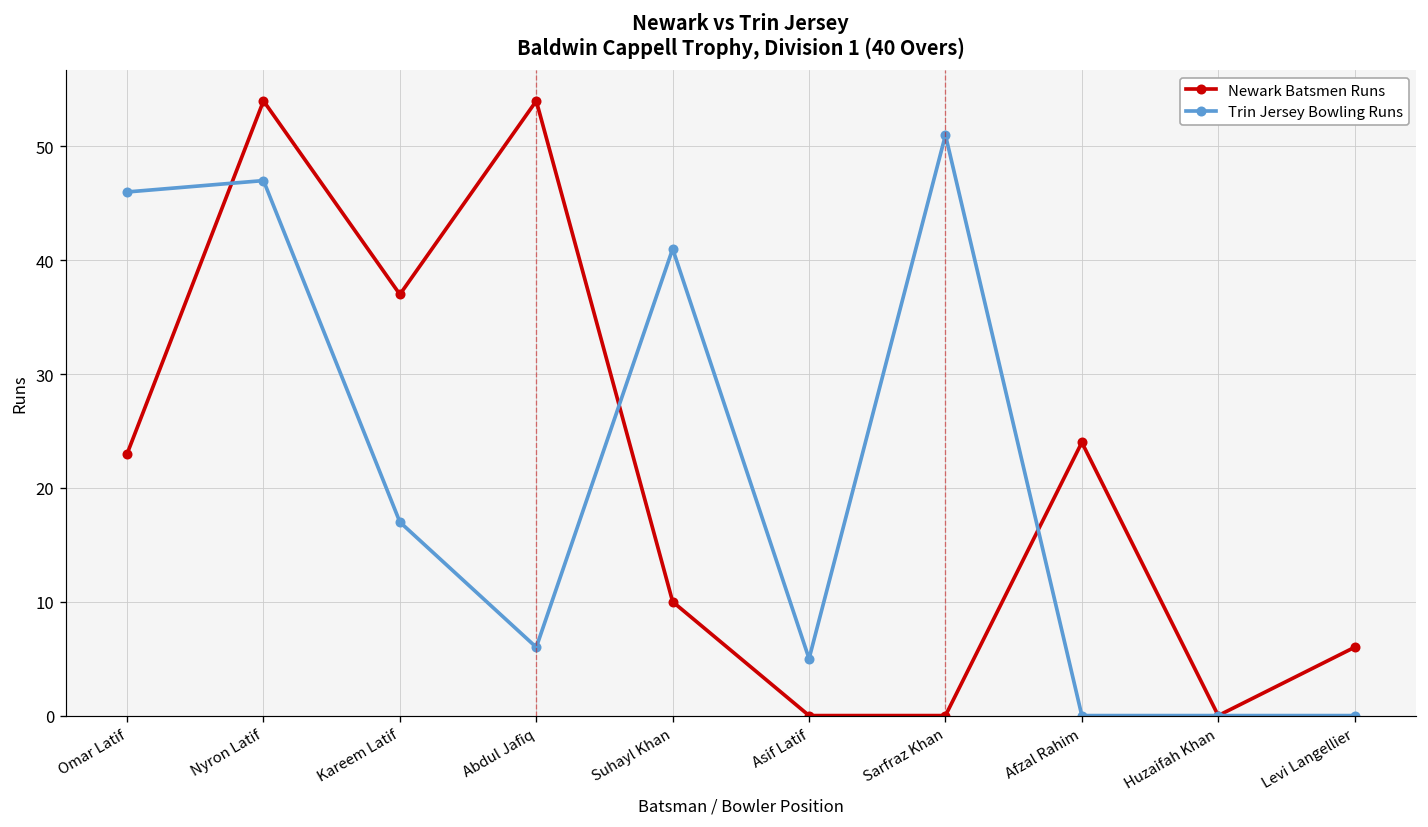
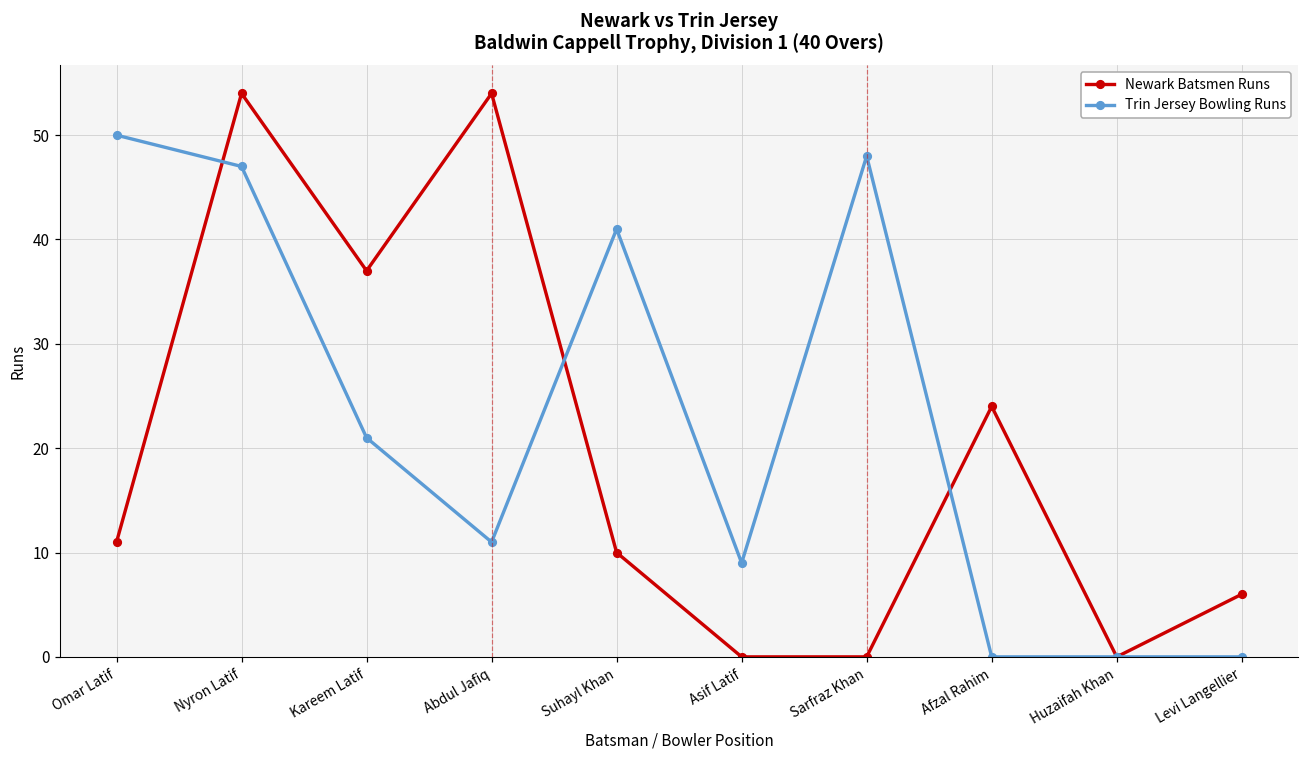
  {
    "Newark Batsmen Runs": {
-     "Omar Latif": 23,
+     "Omar Latif": 11,
      "Nyron Latif": 54,
      "Kareem Latif": 37,
      "Abdul Jafiq": 54,
      "Suhayl Khan": 10,
      "Asif Latif": 0,
      "Sarfraz Khan": 0,
      "Afzal Rahim": 24,
      "Levi Langellier": 6
    },
    "Trin Jersey Bowling Runs": {
-     "Omar Latif": 46,
+     "Omar Latif": 50,
      "Nyron Latif": 47,
-     "Kareem Latif": 17,
-     "Abdul Jafiq": 6,
+     "Kareem Latif": 21,
+     "Abdul Jafiq": 11,
      "Suhayl Khan": 41,
-     "Asif Latif": 5,
-     "Sarfraz Khan": 51,
+     "Asif Latif": 9,
+     "Sarfraz Khan": 48,
      "Afzal Rahim": 0,
      "Levi Langellier": 0
    }
  }
